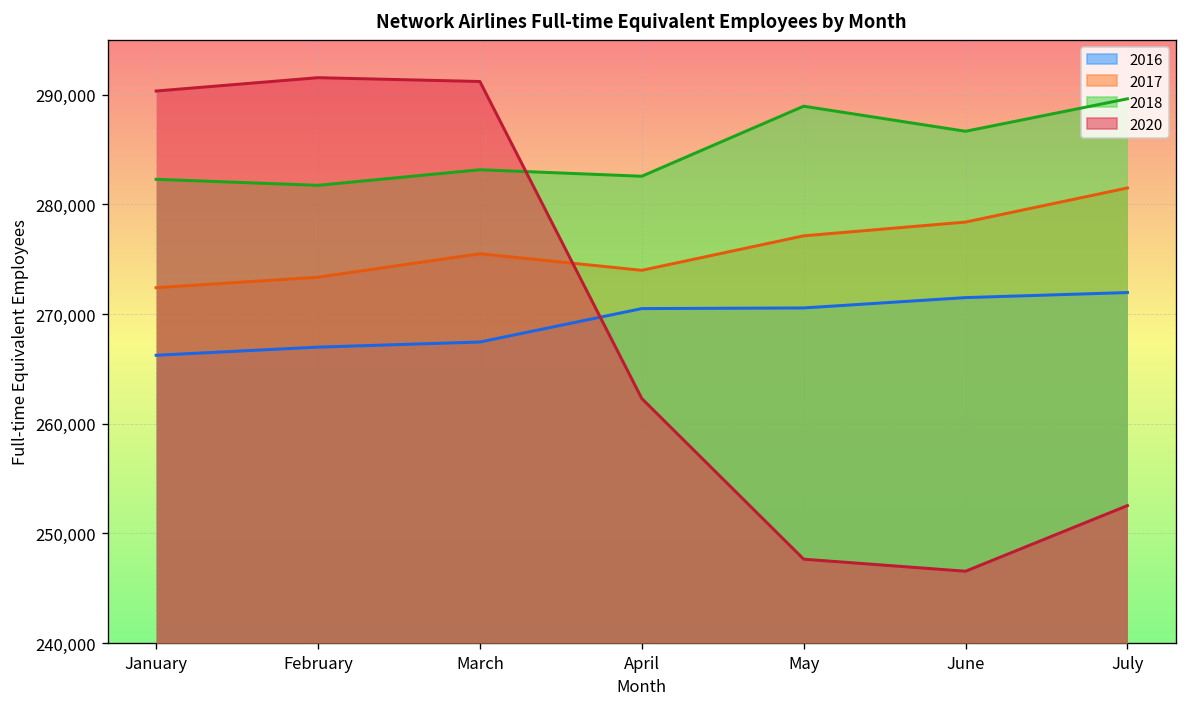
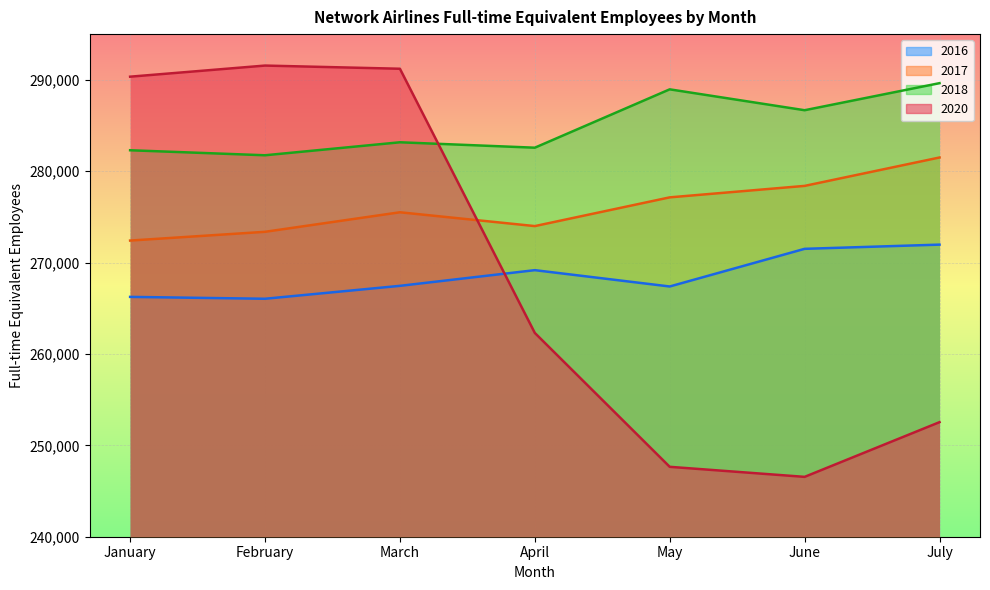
  {
    "2016": {
      "January": "266,000",
-     "February": "267,000",
+     "February": "266,000",
      "March": "267,000",
-     "April": "271,000",
-     "May": "271,000",
+     "April": "269,000",
+     "May": "267,000",
      "June": "272,000",
      "July": "272,000"
    },
    "2017": {
      "January": "272,000",
      "February": "273,000",
      "March": "276,000",
      "April": "274,000",
      "May": "277,000",
      "June": "278,000",
      "July": "281,000"
    },
    "2018": {
      "January": "282,000",
      "February": "282,000",
      "March": "283,000",
      "April": "283,000",
      "May": "289,000",
      "June": "287,000"
    },
    "2020": {
      "January": "290,000",
      "February": "292,000",
      "March": "291,000",
      "April": "262,000",
      "May": "248,000",
      "June": "247,000",
      "July": "253,000"
    }
  }
